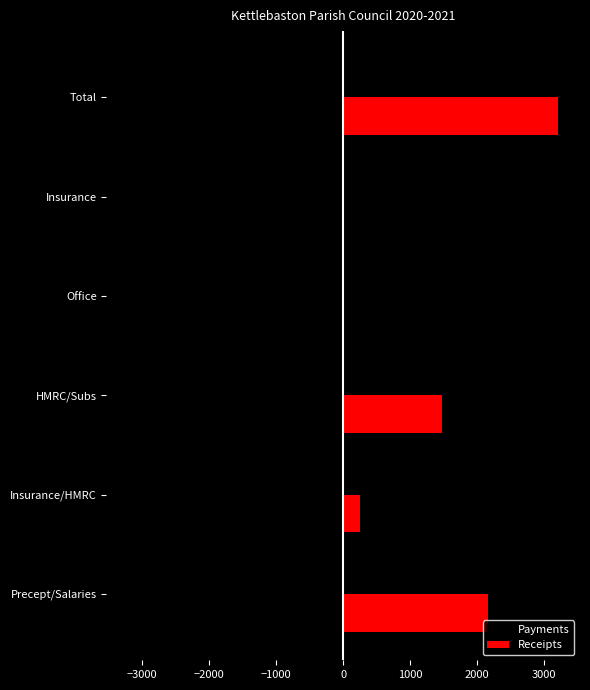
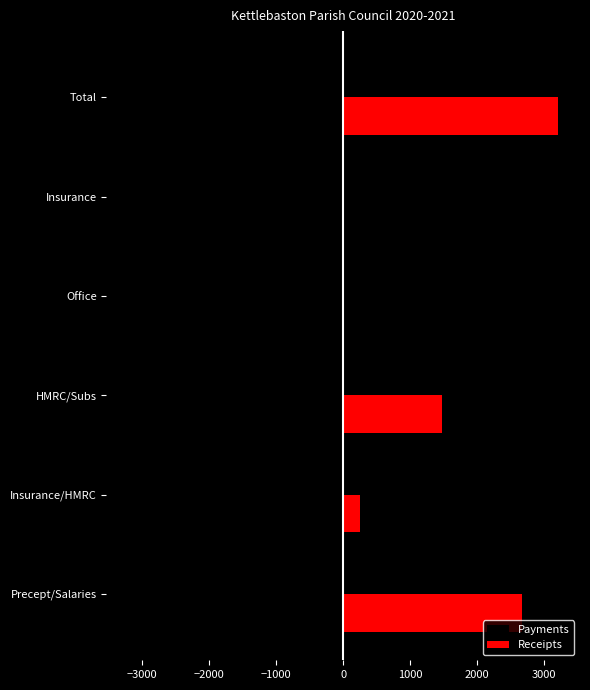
  {
    "Payments": {
      "Total": -1400,
      "Insurance": -200,
      "Office": -600,
      "HMRC/Subs": -100,
      "Insurance/HMRC": -100,
      "Precept/Salaries": -1300
    },
    "Receipts": {
      "Total": 3200,
      "Insurance": 0,
      "Office": 0,
      "HMRC/Subs": 1500,
      "Insurance/HMRC": 200,
-     "Precept/Salaries": 2200
+     "Precept/Salaries": 2700
    }
  }
